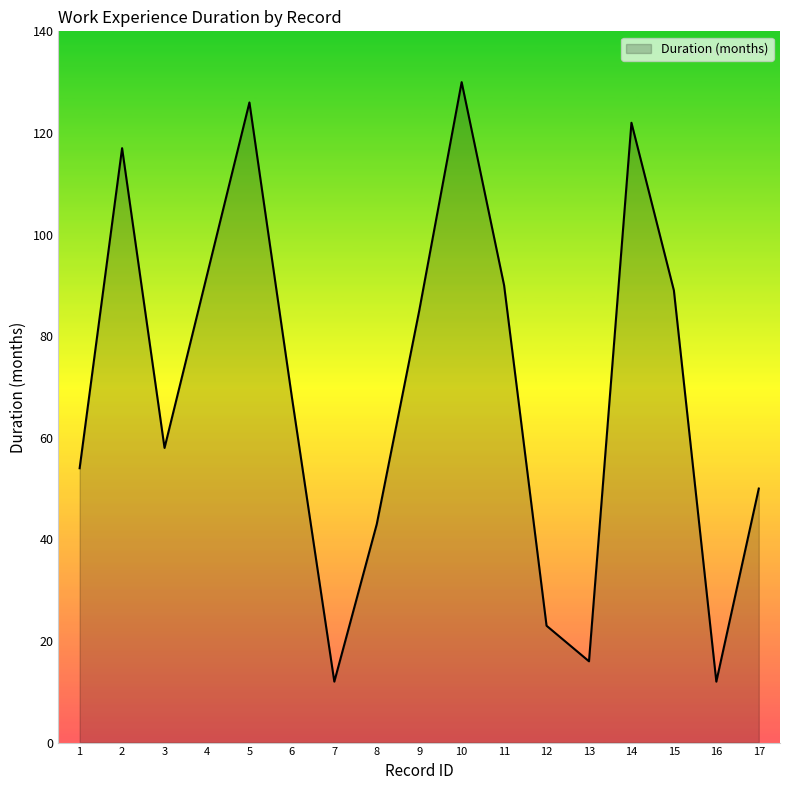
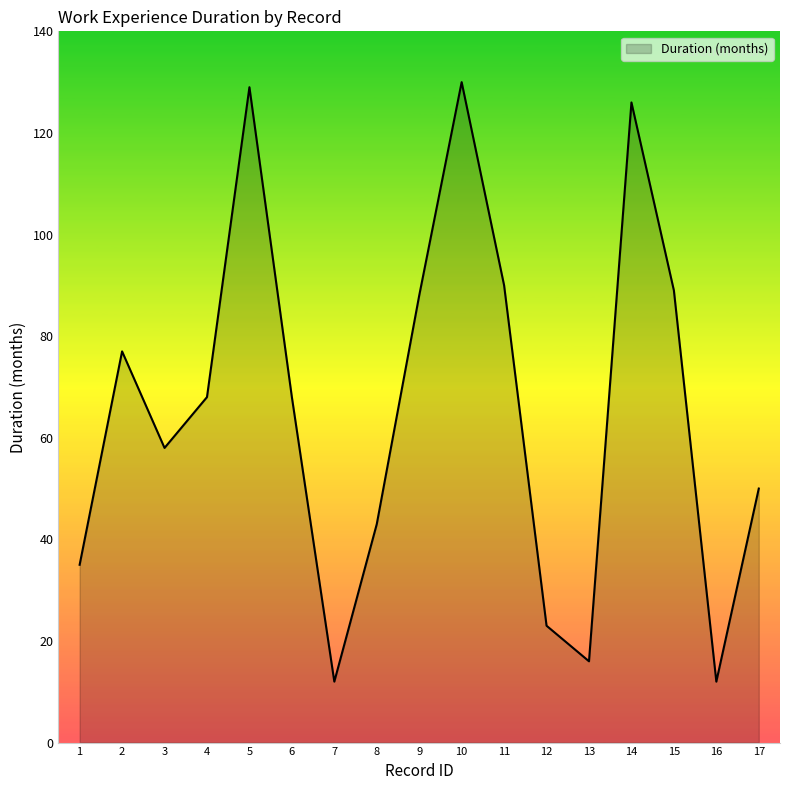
  {
-   "1": 54,
-   "2": 117,
+   "1": 35,
+   "2": 77,
    "3": 58,
-   "4": 92,
-   "5": 126,
+   "4": 68,
+   "5": 129,
    "6": 68,
    "7": 12,
    "8": 43,
-   "9": 85,
+   "9": 88,
    "10": 130,
    "11": 90,
    "12": 23,
    "13": 16,
-   "14": 122,
+   "14": 126,
    "15": 89,
    "16": 12,
    "17": 50
  }
